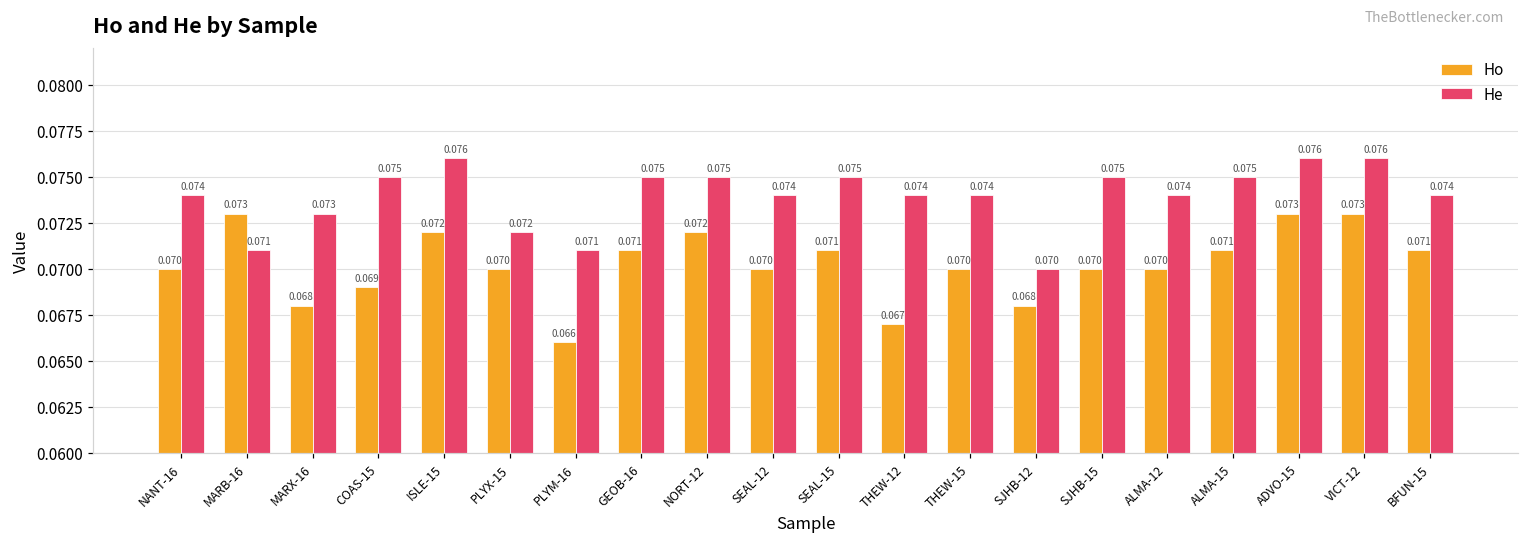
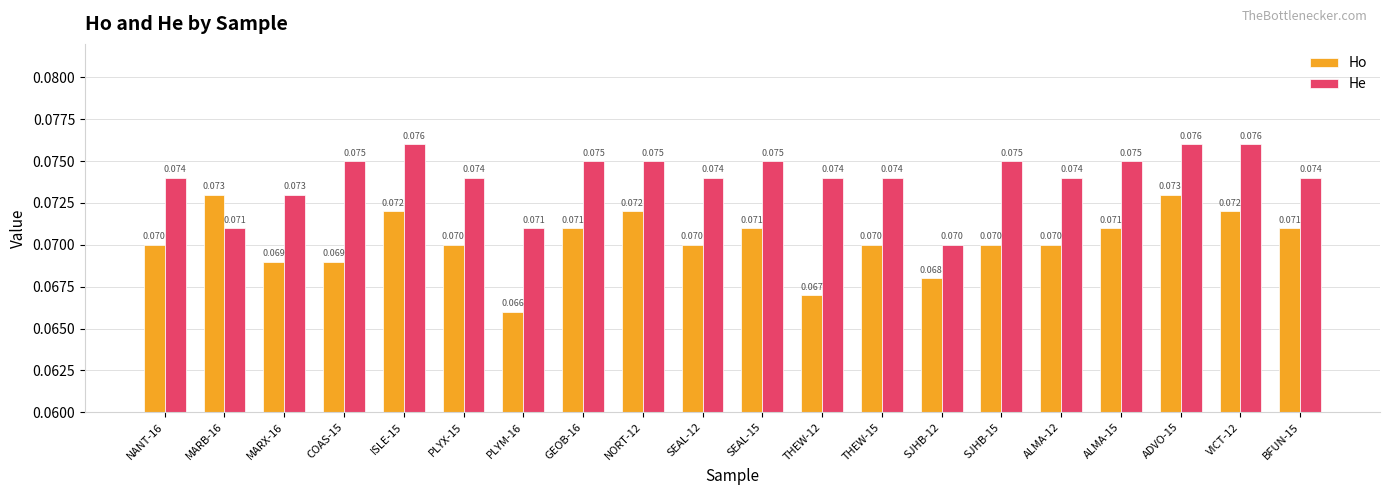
  {
    "Ho": {
      "NANT-16": 0.070,
      "MARB-16": 0.073,
-     "MARX-16": 0.068,
+     "MARX-16": 0.069,
      "COAS-15": 0.069,
      "ISLE-15": 0.072,
      "PLYX-15": 0.070,
      "PLYM-16": 0.066,
      "GEOB-16": 0.071,
      "NORT-12": 0.072,
      "SEAL-12": 0.070,
      "SEAL-15": 0.071,
      "THEW-12": 0.067,
      "THEW-15": 0.070,
      "SJHB-12": 0.068,
      "SJHB-15": 0.070,
      "ALMA-12": 0.070,
      "ALMA-15": 0.071,
      "ADVO-15": 0.073,
-     "VICT-12": 0.073,
+     "VICT-12": 0.072,
      "BFUN-15": 0.071
    },
    "He": {
      "NANT-16": 0.074,
      "MARB-16": 0.071,
      "MARX-16": 0.073,
      "COAS-15": 0.075,
      "ISLE-15": 0.076,
-     "PLYX-15": 0.072,
+     "PLYX-15": 0.074,
      "PLYM-16": 0.071,
      "GEOB-16": 0.075,
      "NORT-12": 0.075,
      "SEAL-12": 0.074,
      "SEAL-15": 0.075,
      "THEW-12": 0.074,
      "THEW-15": 0.074,
      "SJHB-12": 0.070,
      "SJHB-15": 0.075,
      "ALMA-12": 0.074,
      "ALMA-15": 0.075,
      "ADVO-15": 0.076,
      "VICT-12": 0.076,
      "BFUN-15": 0.074
    }
  }
